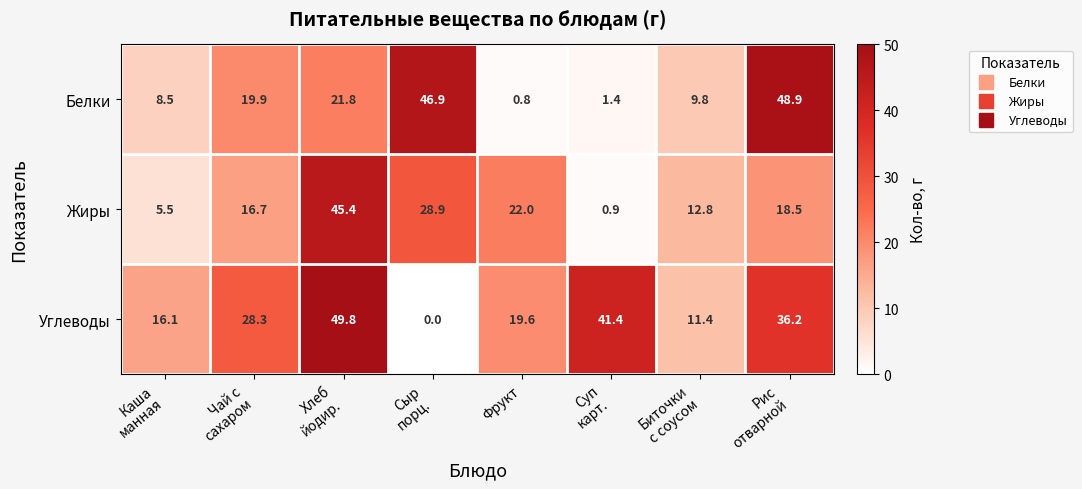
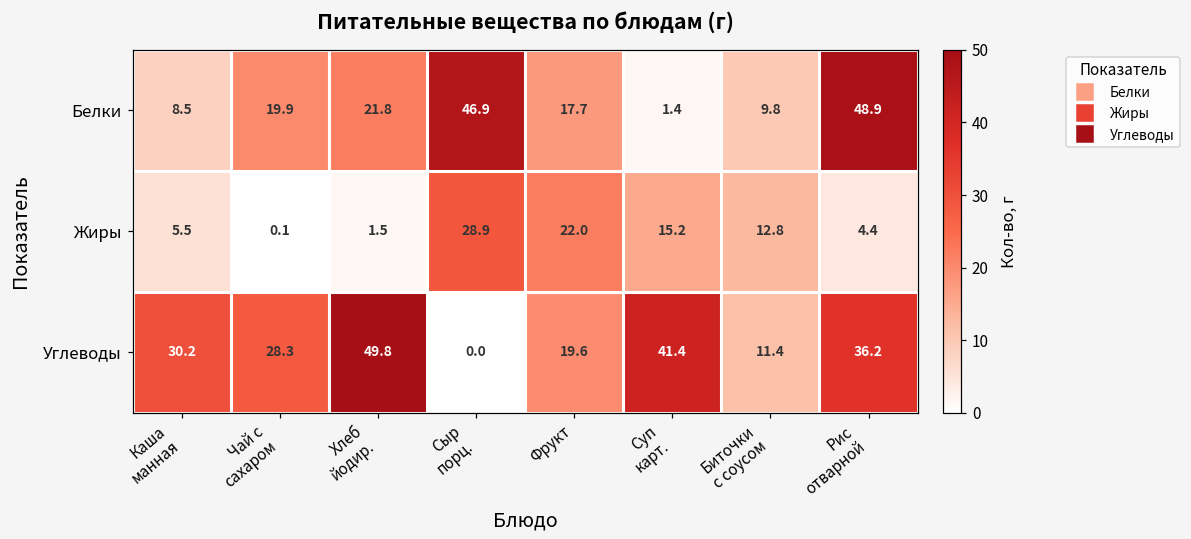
  {
    "Белки": {
      "Каша манная": 8.5,
      "Чай с сахаром": 19.9,
      "Хлеб йодир.": 21.8,
      "Сыр порц.": 46.9,
-     "Фрукт": 0.8,
+     "Фрукт": 17.7,
      "Суп карт.": 1.4,
      "Биточки с соусом": 9.8,
      "Рис отварной": 48.9
    },
    "Жиры": {
      "Каша манная": 5.5,
-     "Чай с сахаром": 16.7,
-     "Хлеб йодир.": 45.4,
+     "Чай с сахаром": 0.1,
+     "Хлеб йодир.": 1.5,
      "Сыр порц.": 28.9,
      "Фрукт": 22.0,
-     "Суп карт.": 0.9,
+     "Суп карт.": 15.2,
      "Биточки с соусом": 12.8,
-     "Рис отварной": 18.5
+     "Рис отварной": 4.4
    },
    "Углеводы": {
-     "Каша манная": 16.1,
+     "Каша манная": 30.2,
      "Чай с сахаром": 28.3,
      "Хлеб йодир.": 49.8,
      "Сыр порц.": 0.0,
      "Фрукт": 19.6,
      "Суп карт.": 41.4,
      "Биточки с соусом": 11.4,
      "Рис отварной": 36.2
    }
  }
